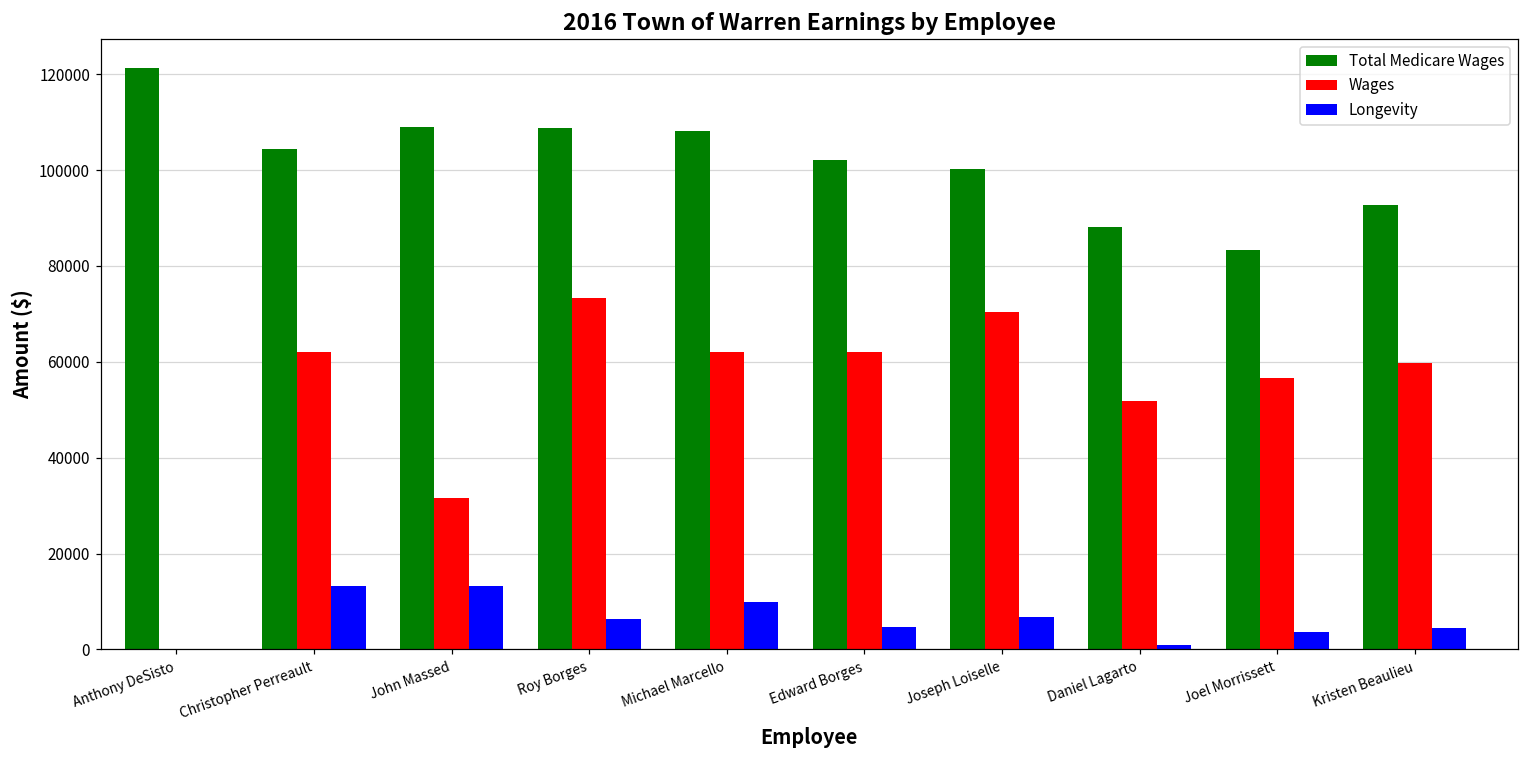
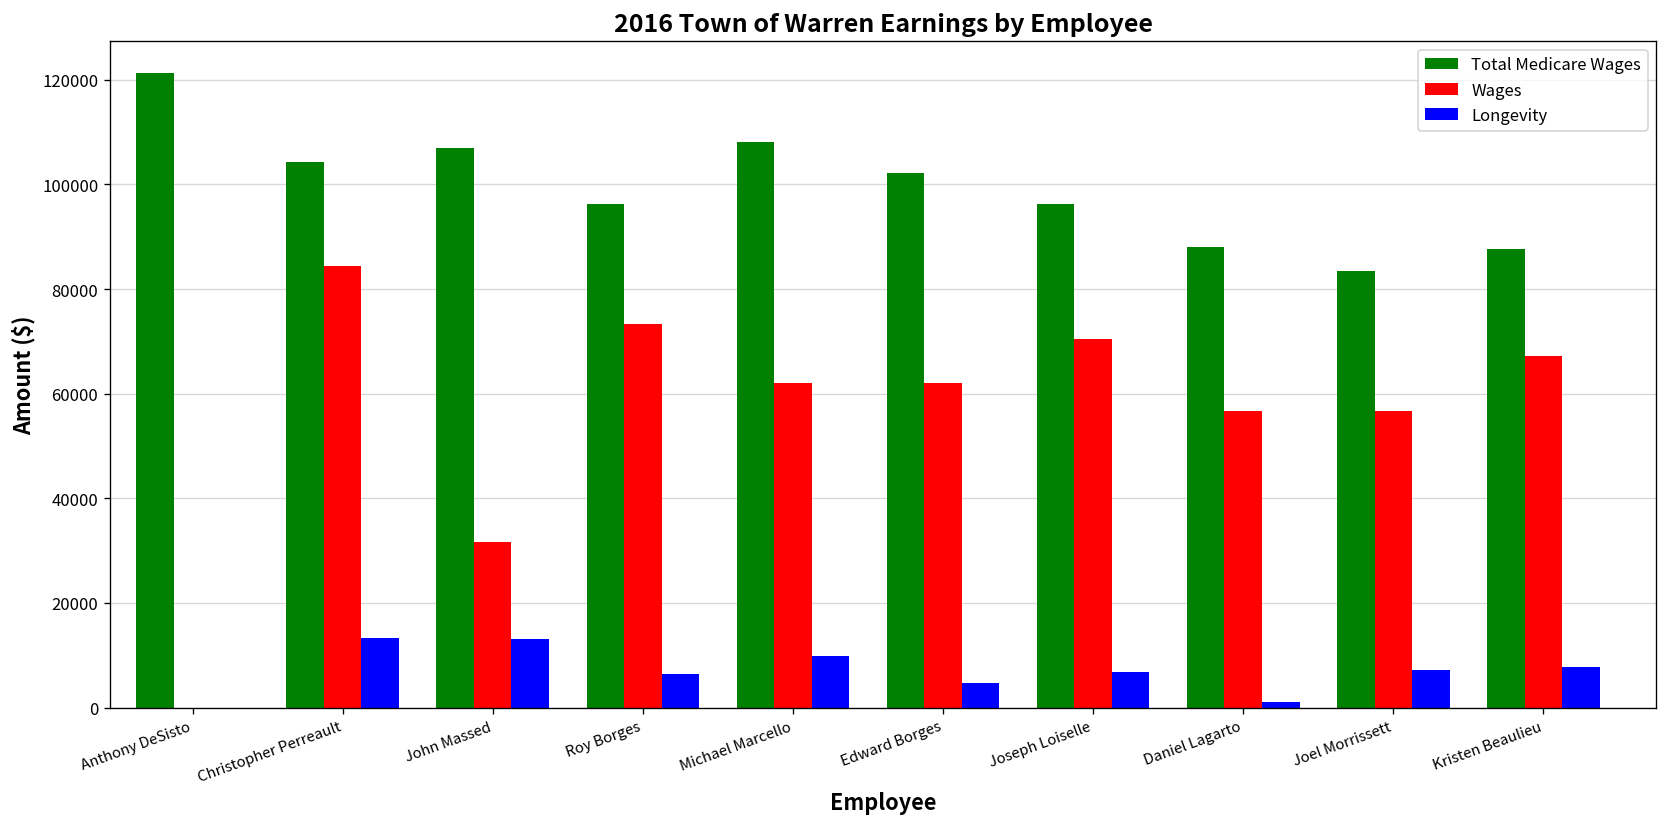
  {
    "Total Medicare Wages": {
      "Anthony DeSisto": 121000,
      "Christopher Perreault": 104000,
-     "John Massed": 109000,
-     "Roy Borges": 109000,
+     "John Massed": 107000,
+     "Roy Borges": 96000,
      "Michael Marcello": 108000,
      "Edward Borges": 102000,
-     "Joseph Loiselle": 100000,
+     "Joseph Loiselle": 96000,
      "Daniel Lagarto": 88000,
      "Joel Morrissett": 83000,
-     "Kristen Beaulieu": 93000
+     "Kristen Beaulieu": 88000
    },
    "Wages": {
      "Anthony DeSisto": 0,
-     "Christopher Perreault": 62000,
+     "Christopher Perreault": 84000,
      "John Massed": 32000,
      "Roy Borges": 73000,
      "Michael Marcello": 62000,
      "Edward Borges": 62000,
      "Joseph Loiselle": 70000,
-     "Daniel Lagarto": 52000,
+     "Daniel Lagarto": 57000,
      "Joel Morrissett": 57000,
-     "Kristen Beaulieu": 60000
+     "Kristen Beaulieu": 67000
    },
    "Longevity": {
      "Anthony DeSisto": 0,
      "Christopher Perreault": 13000,
      "John Massed": 13000,
      "Roy Borges": 6000,
      "Michael Marcello": 10000,
      "Edward Borges": 5000,
      "Joseph Loiselle": 7000,
      "Daniel Lagarto": 1000,
-     "Joel Morrissett": 4000,
-     "Kristen Beaulieu": 5000
+     "Joel Morrissett": 7000,
+     "Kristen Beaulieu": 8000
    }
  }
